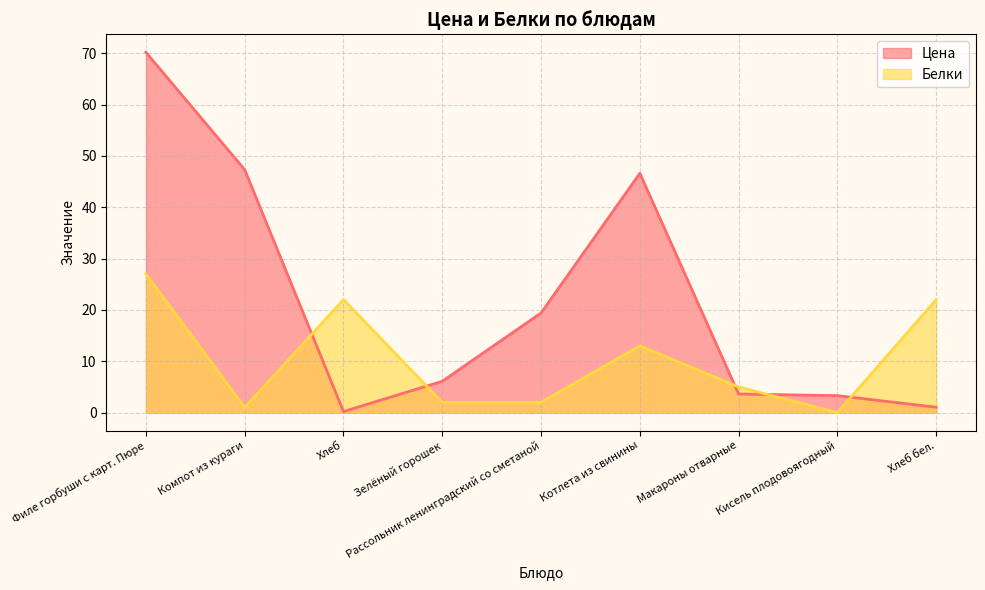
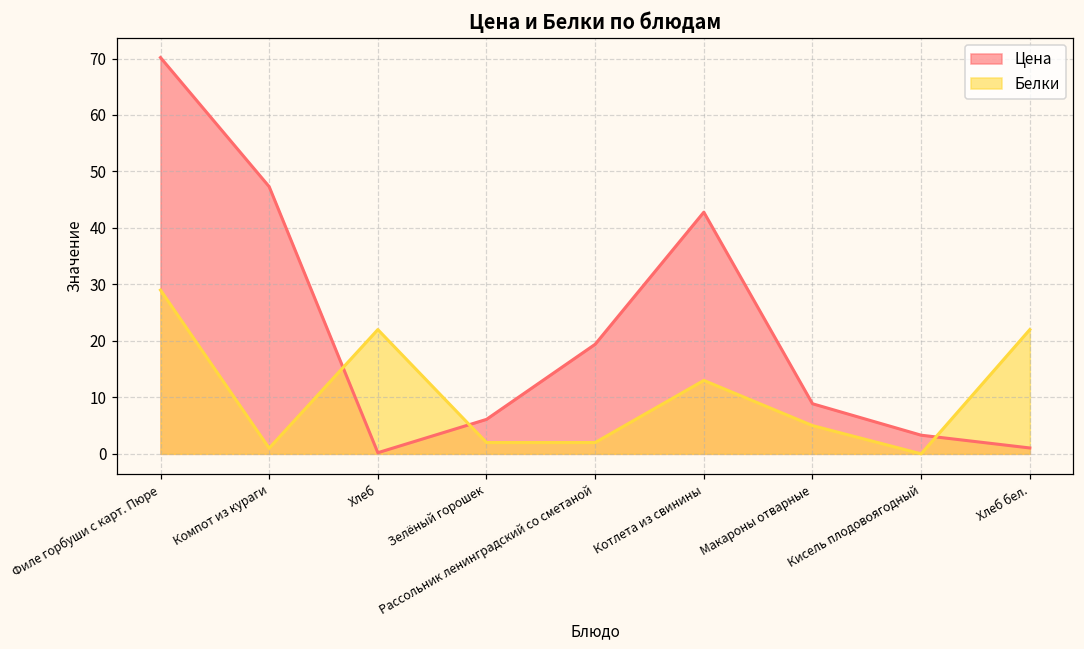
  {
    "Цена": {
      "Филе горбуши с карт. Пюре": 70,
      "Компот из кураги": 47,
      "Хлеб": 0,
      "Зелёный горошек": 6,
      "Рассольник ленинградский со сметаной": 19,
-     "Котлета из свинины": 47,
-     "Макароны отварные": 4,
+     "Котлета из свинины": 43,
+     "Макароны отварные": 9,
      "Кисель плодовоягодный": 3,
      "Хлеб бел.": 1
    },
    "Белки": {
-     "Филе горбуши с карт. Пюре": 27,
+     "Филе горбуши с карт. Пюре": 29,
      "Компот из кураги": 1,
      "Хлеб": 22,
      "Зелёный горошек": 2,
      "Рассольник ленинградский со сметаной": 2,
      "Котлета из свинины": 13,
      "Макароны отварные": 5,
      "Кисель плодовоягодный": 0,
      "Хлеб бел.": 22
    }
  }
